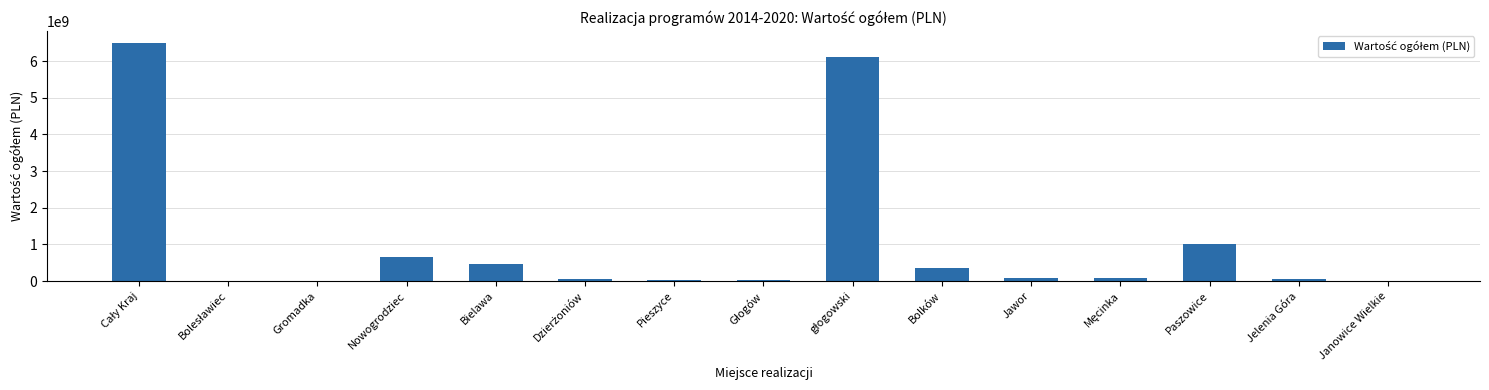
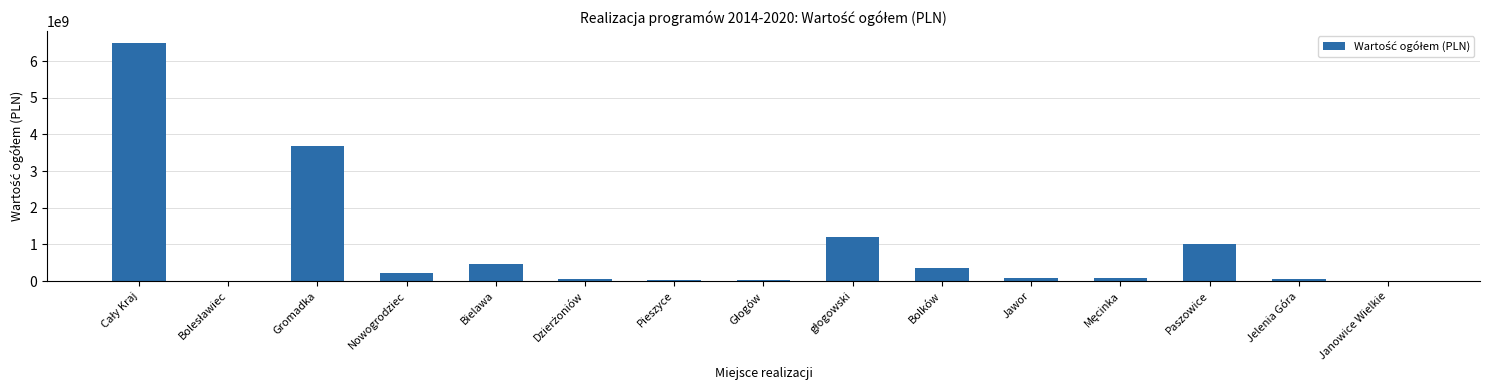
  {
    "Cały Kraj": 6500000000,
-   "Gromadka": 0,
-   "Nowogrodziec": 700000000,
+   "Gromadka": 3700000000,
+   "Nowogrodziec": 200000000,
    "Bielawa": 500000000,
-   "głogowski": 6100000000,
+   "głogowski": 1200000000,
    "Bolków": 300000000,
    "Jawor": 100000000,
    "Męcinka": 100000000,
    "Paszowice": 1000000000
  }
